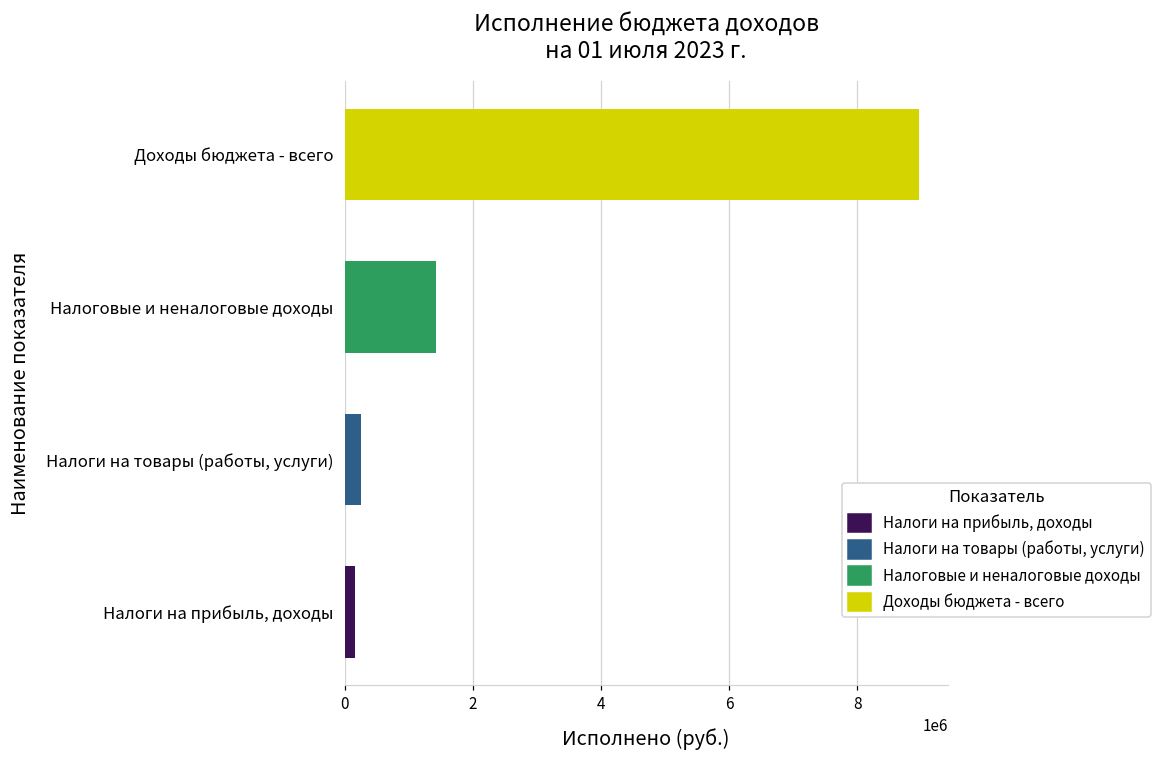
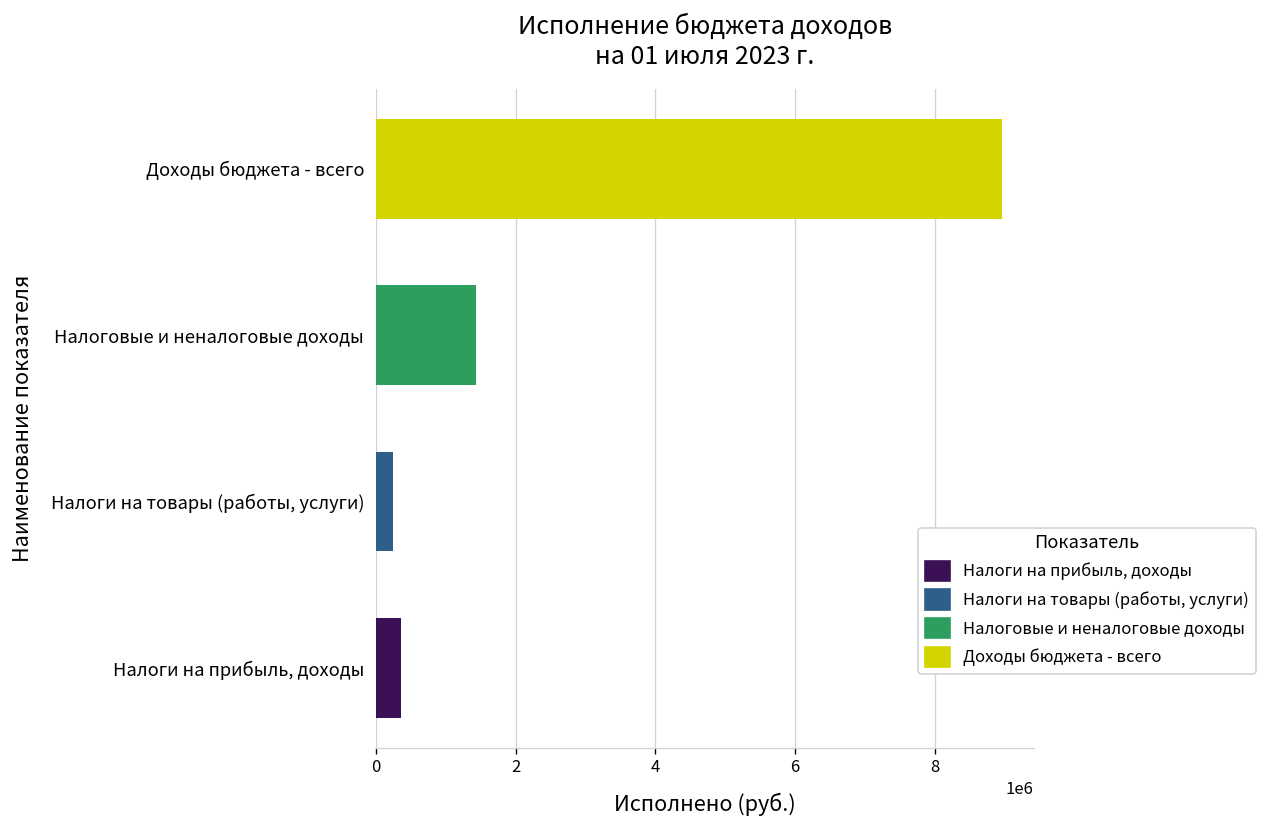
  {
    "Доходы бюджета - всего": 9000000,
    "Налоговые и неналоговые доходы": 1400000,
    "Налоги на товары (работы, услуги)": 300000,
-   "Налоги на прибыль, доходы": 200000
+   "Налоги на прибыль, доходы": 400000
  }
